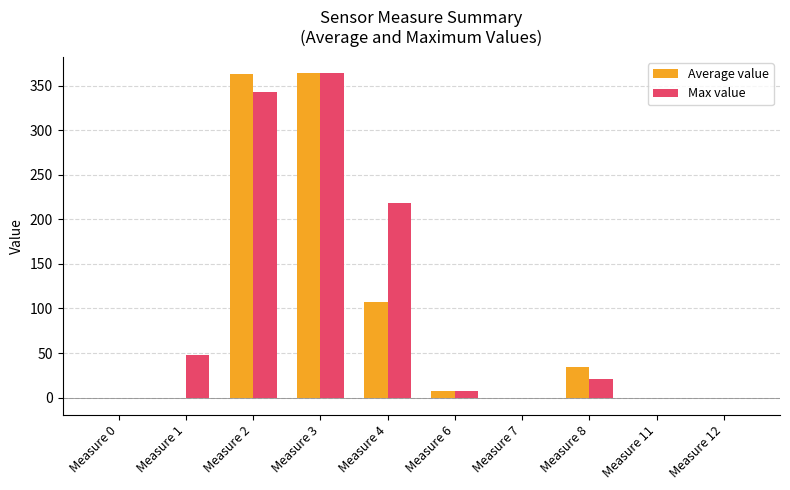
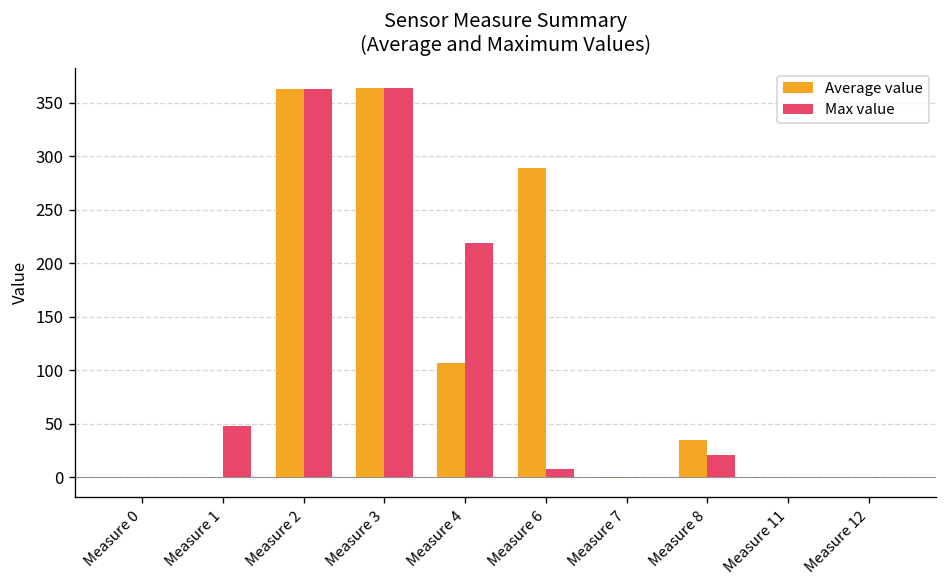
  {
    "Average value": {
      "Measure 2": 360,
      "Measure 3": 360,
      "Measure 4": 110,
-     "Measure 6": 10,
+     "Measure 6": 290,
      "Measure 8": 30
    },
    "Max value": {
      "Measure 1": 50,
-     "Measure 2": 340,
+     "Measure 2": 360,
      "Measure 3": 360,
      "Measure 4": 220,
      "Measure 6": 10,
      "Measure 8": 20
    }
  }
